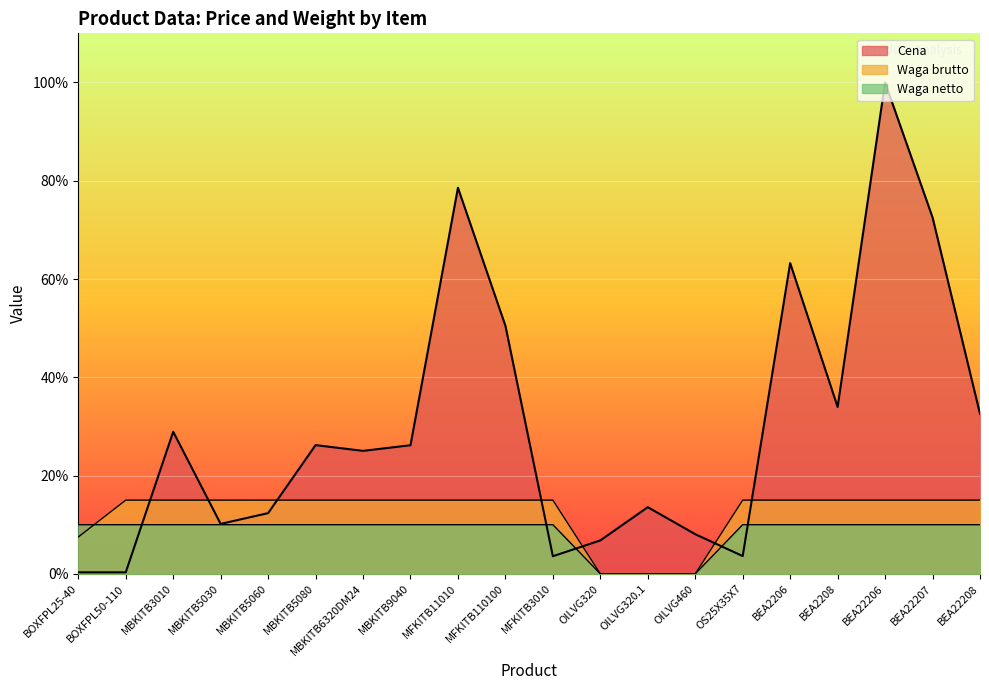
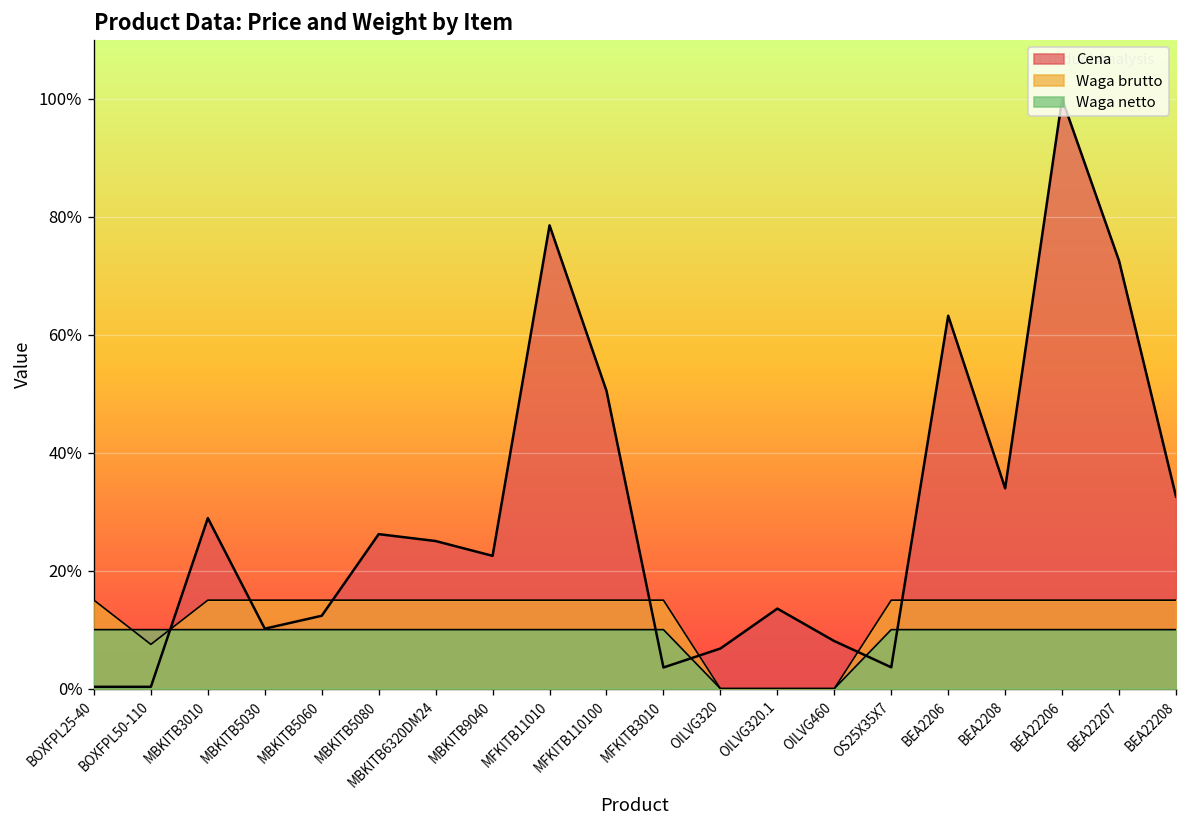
  {
    "Cena": {
      "BOXFPL25-40": "0%",
      "BOXFPL50-110": "0%",
      "MBKITB3010": "29%",
      "MBKITB5060": "12%",
      "MBKITB5080": "26%",
      "MBKITB6320DM24": "25%",
-     "MBKITB9040": "26%",
+     "MBKITB9040": "23%",
      "MFKITB11010": "79%",
      "MFKITB110100": "50%",
      "MFKITB3010": "4%",
      "OILVG320": "7%",
      "OILVG320.1": "14%",
      "OILVG460": "8%",
      "OS25X35X7": "4%",
      "BEA2206": "63%",
      "BEA2208": "34%",
      "BEA22207": "73%",
      "BEA22208": "33%"
    },
    "Waga brutto": {
-     "BOXFPL25-40": "8%",
-     "BOXFPL50-110": "15%",
+     "BOXFPL25-40": "15%",
+     "BOXFPL50-110": "8%",
      "MBKITB3010": "15%",
      "MBKITB5030": "15%",
      "MBKITB5060": "15%",
      "MBKITB5080": "15%",
      "MBKITB6320DM24": "15%",
      "MBKITB9040": "15%",
      "MFKITB11010": "15%",
      "MFKITB110100": "15%",
      "MFKITB3010": "15%",
      "OS25X35X7": "15%",
      "BEA2206": "15%",
      "BEA2208": "15%",
      "BEA22206": "15%",
      "BEA22207": "15%",
      "BEA22208": "15%"
    },
    "Waga netto": {
      "BOXFPL25-40": "10%",
      "BOXFPL50-110": "10%",
      "MBKITB3010": "10%",
      "MBKITB5060": "10%",
      "MBKITB5080": "10%",
      "MBKITB6320DM24": "10%",
      "MBKITB9040": "10%",
      "MFKITB11010": "10%",
      "MFKITB110100": "10%",
      "MFKITB3010": "10%",
      "OS25X35X7": "10%",
      "BEA2206": "10%",
      "BEA2208": "10%",
      "BEA22206": "10%",
      "BEA22207": "10%",
      "BEA22208": "10%"
    }
  }
